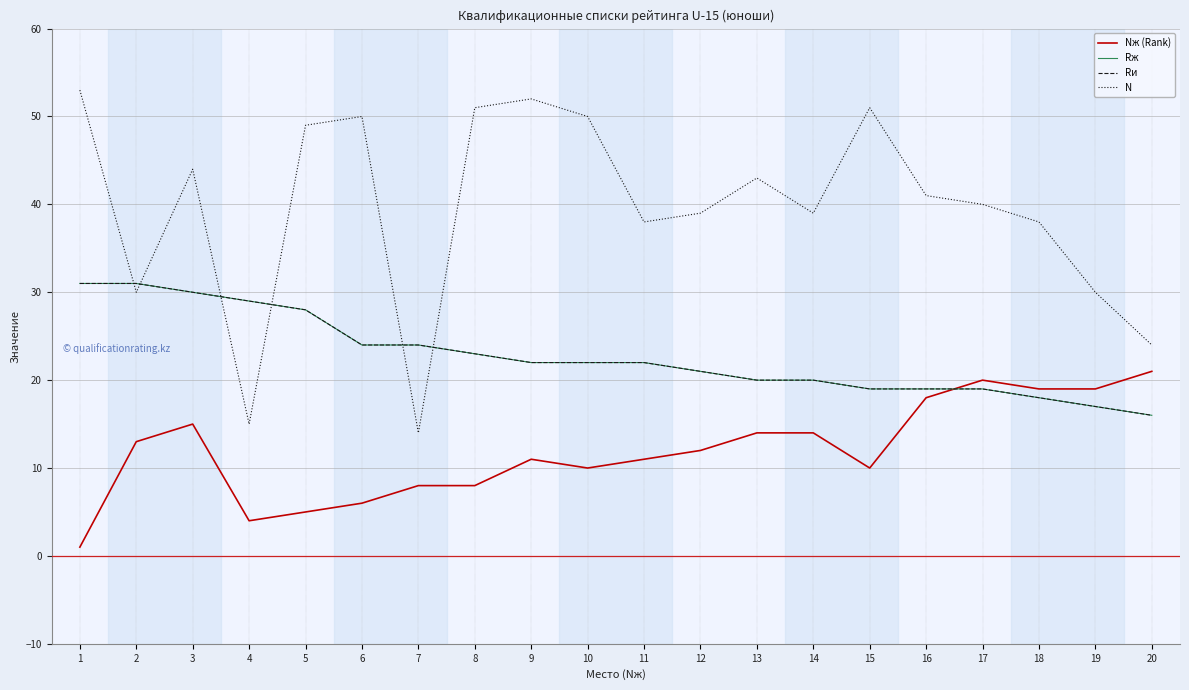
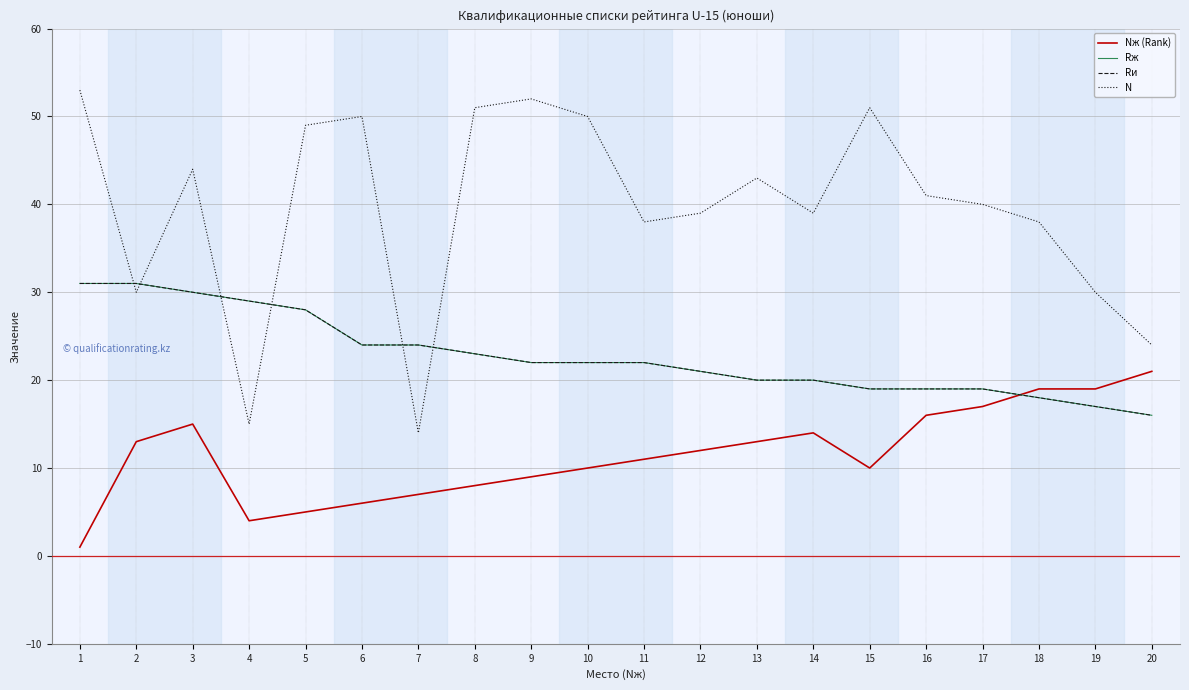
  {
    "Nж (Rank)": {
      "1": 1,
      "2": 13,
      "3": 15,
      "4": 4,
      "5": 5,
      "6": 6,
-     "7": 8,
+     "7": 7,
      "8": 8,
-     "9": 11,
+     "9": 9,
      "10": 10,
      "11": 11,
      "12": 12,
-     "13": 14,
+     "13": 13,
      "14": 14,
      "15": 10,
-     "16": 18,
-     "17": 20,
+     "16": 16,
+     "17": 17,
      "18": 19,
      "19": 19,
      "20": 21
    }
  }
